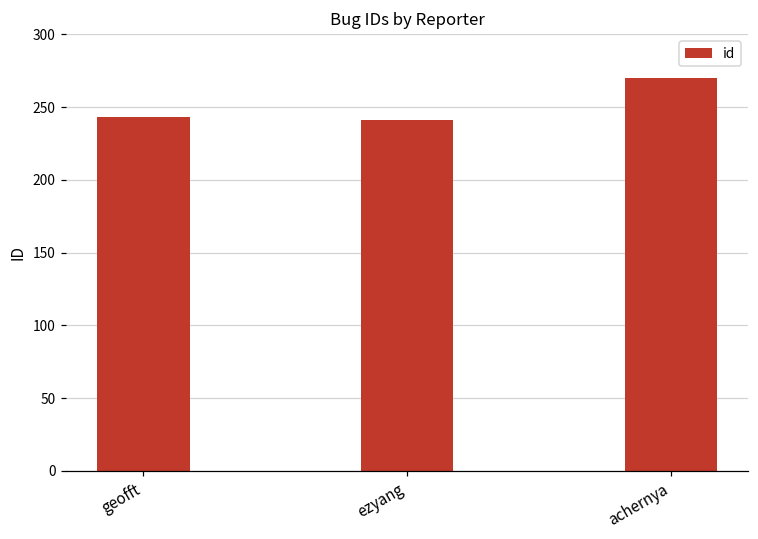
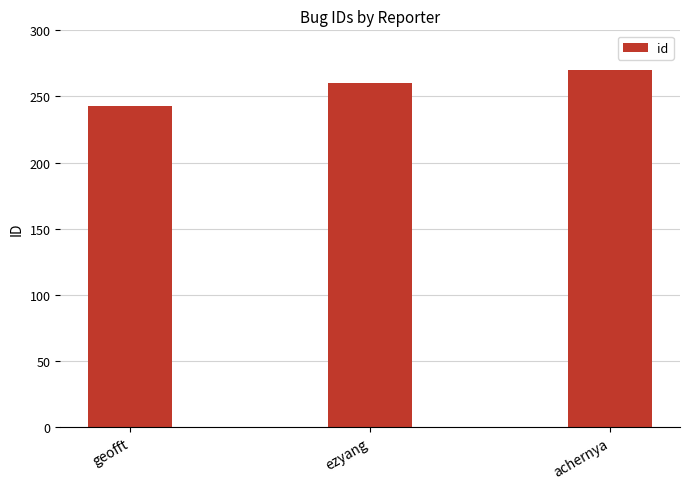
  {
    "geofft": 243,
-   "ezyang": 241,
+   "ezyang": 260,
    "achernya": 270
  }
